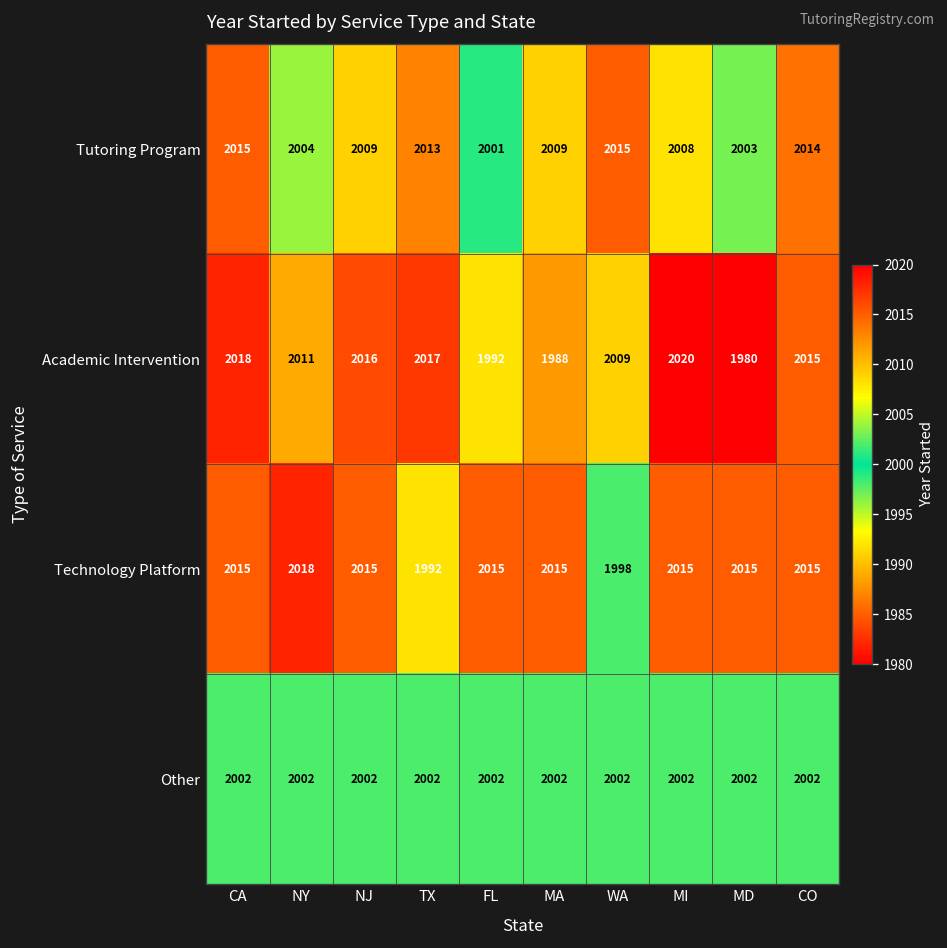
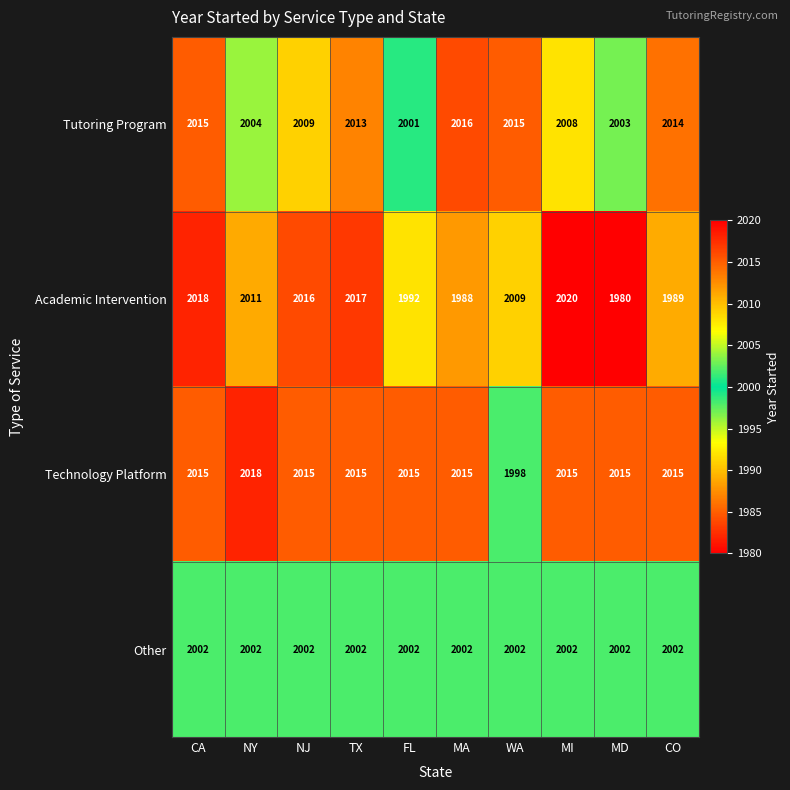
  {
    "Tutoring Program": {
      "CA": 2015,
      "NY": 2004,
      "NJ": 2009,
      "TX": 2013,
      "FL": 2001,
-     "MA": 2009,
+     "MA": 2016,
      "WA": 2015,
      "MI": 2008,
      "MD": 2003,
      "CO": 2014
    },
    "Academic Intervention": {
      "CA": 2018,
      "NY": 2011,
      "NJ": 2016,
      "TX": 2017,
      "FL": 1992,
      "MA": 1988,
      "WA": 2009,
      "MI": 2020,
      "MD": 1980,
-     "CO": 2015
+     "CO": 1989
    },
    "Technology Platform": {
      "CA": 2015,
      "NY": 2018,
      "NJ": 2015,
-     "TX": 1992,
+     "TX": 2015,
      "FL": 2015,
      "MA": 2015,
      "WA": 1998,
      "MI": 2015,
      "MD": 2015,
      "CO": 2015
    },
    "Other": {
      "CA": 2002,
      "NY": 2002,
      "NJ": 2002,
      "TX": 2002,
      "FL": 2002,
      "MA": 2002,
      "WA": 2002,
      "MI": 2002,
      "MD": 2002,
      "CO": 2002
    }
  }
